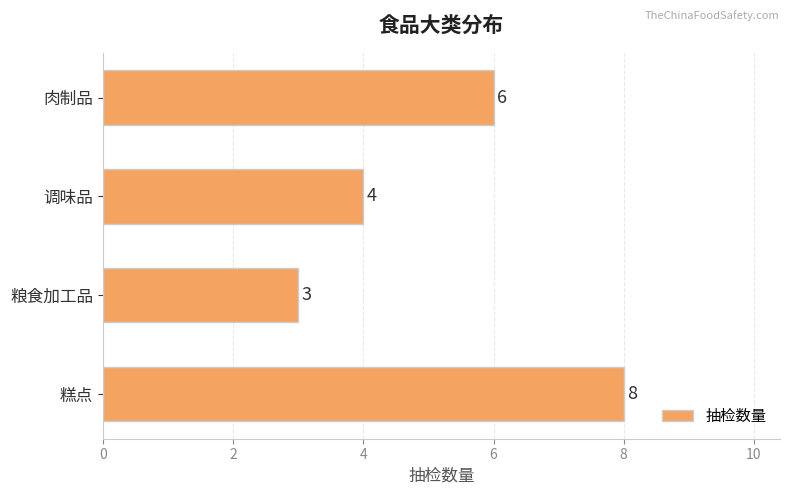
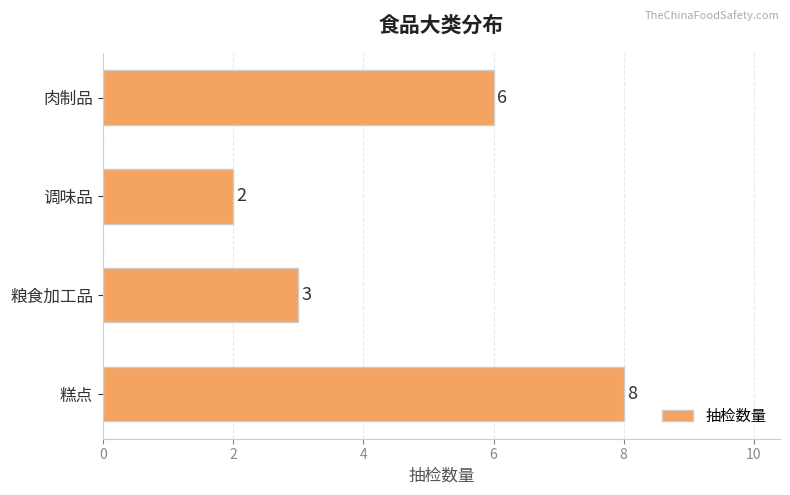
  {
    "肉制品": 6,
-   "调味品": 4,
+   "调味品": 2,
    "粮食加工品": 3,
    "糕点": 8
  }
